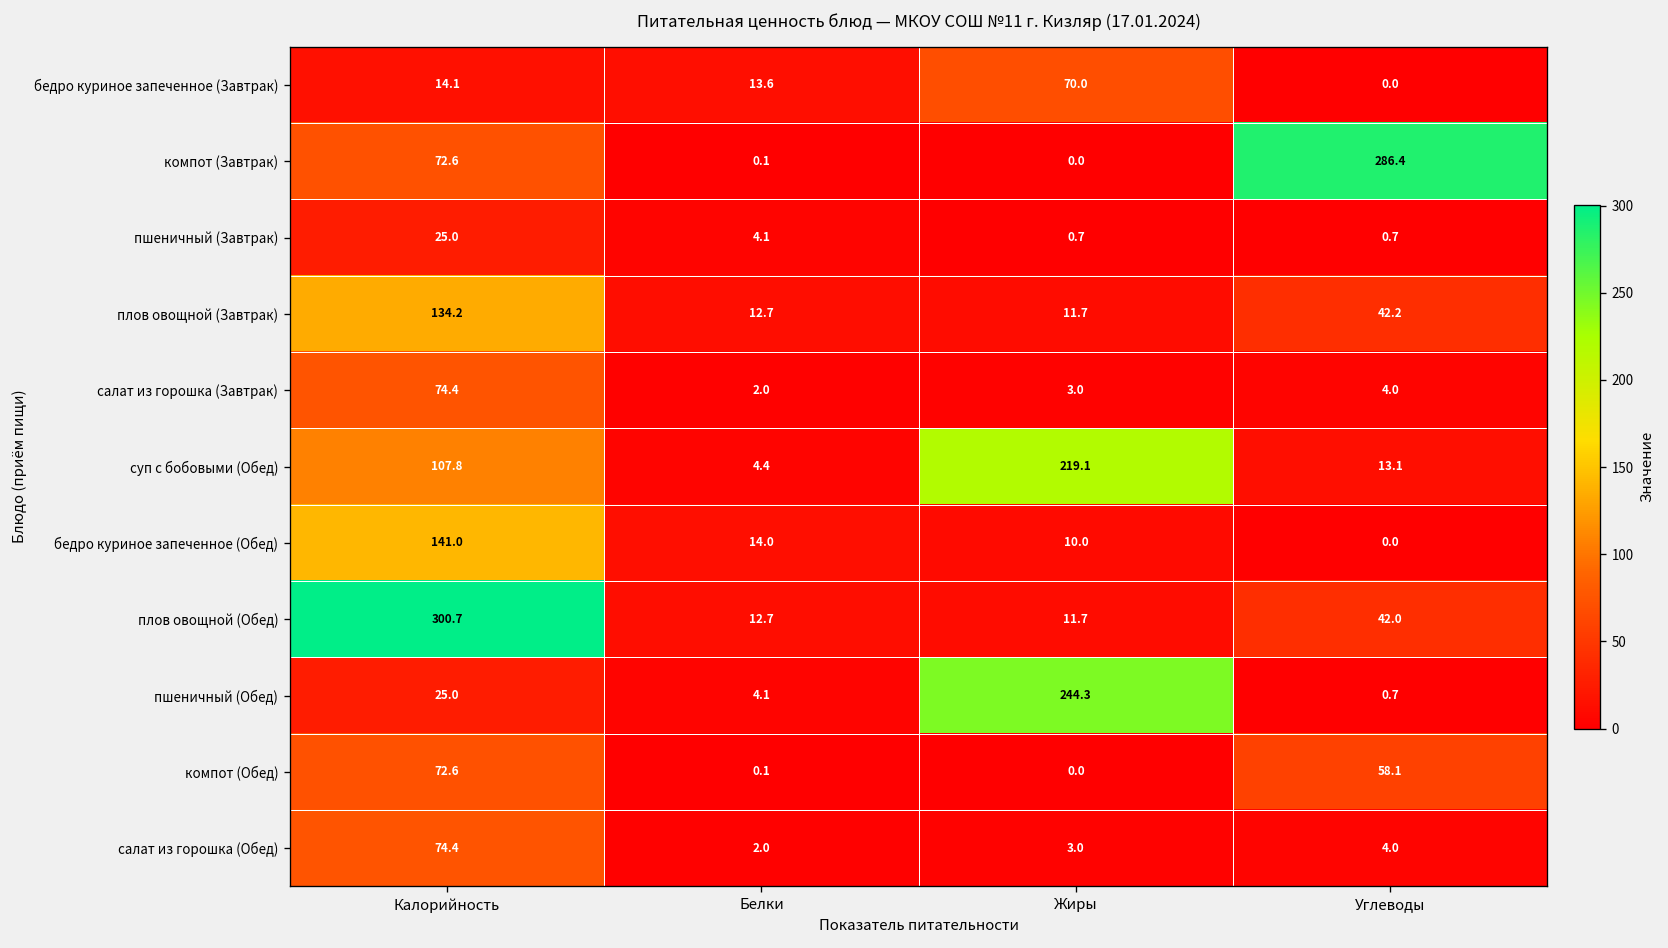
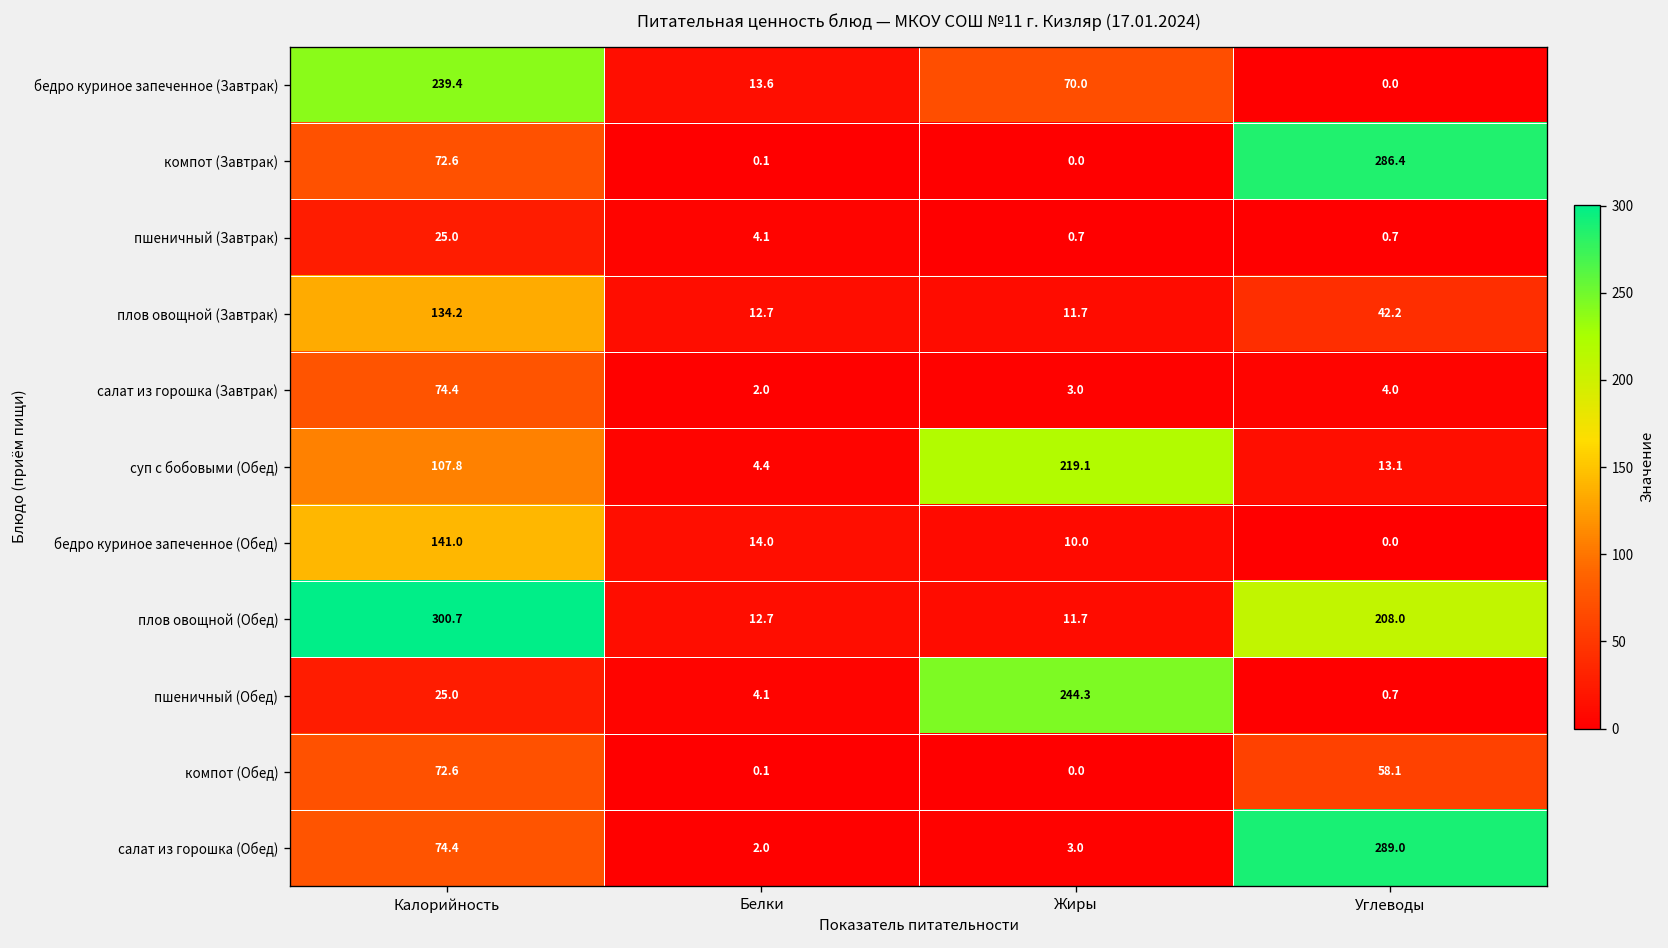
  {
    "бедро куриное запеченное (Завтрак)": {
-     "Калорийность": 14.1,
+     "Калорийность": 239.4,
      "Белки": 13.6,
      "Жиры": 70.0,
      "Углеводы": 0.0
    },
    "компот (Завтрак)": {
      "Калорийность": 72.6,
      "Белки": 0.1,
      "Жиры": 0.0,
      "Углеводы": 286.4
    },
    "пшеничный (Завтрак)": {
      "Калорийность": 25.0,
      "Белки": 4.1,
      "Жиры": 0.7,
      "Углеводы": 0.7
    },
    "плов овощной (Завтрак)": {
      "Калорийность": 134.2,
      "Белки": 12.7,
      "Жиры": 11.7,
      "Углеводы": 42.2
    },
    "салат из горошка (Завтрак)": {
      "Калорийность": 74.4,
      "Белки": 2.0,
      "Жиры": 3.0,
      "Углеводы": 4.0
    },
    "суп с бобовыми (Обед)": {
      "Калорийность": 107.8,
      "Белки": 4.4,
      "Жиры": 219.1,
      "Углеводы": 13.1
    },
    "бедро куриное запеченное (Обед)": {
      "Калорийность": 141.0,
      "Белки": 14.0,
      "Жиры": 10.0,
      "Углеводы": 0.0
    },
    "плов овощной (Обед)": {
      "Калорийность": 300.7,
      "Белки": 12.7,
      "Жиры": 11.7,
-     "Углеводы": 42.0
+     "Углеводы": 208.0
    },
    "пшеничный (Обед)": {
      "Калорийность": 25.0,
      "Белки": 4.1,
      "Жиры": 244.3,
      "Углеводы": 0.7
    },
    "компот (Обед)": {
      "Калорийность": 72.6,
      "Белки": 0.1,
      "Жиры": 0.0,
      "Углеводы": 58.1
    },
    "салат из горошка (Обед)": {
      "Калорийность": 74.4,
      "Белки": 2.0,
      "Жиры": 3.0,
-     "Углеводы": 4.0
+     "Углеводы": 289.0
    }
  }
